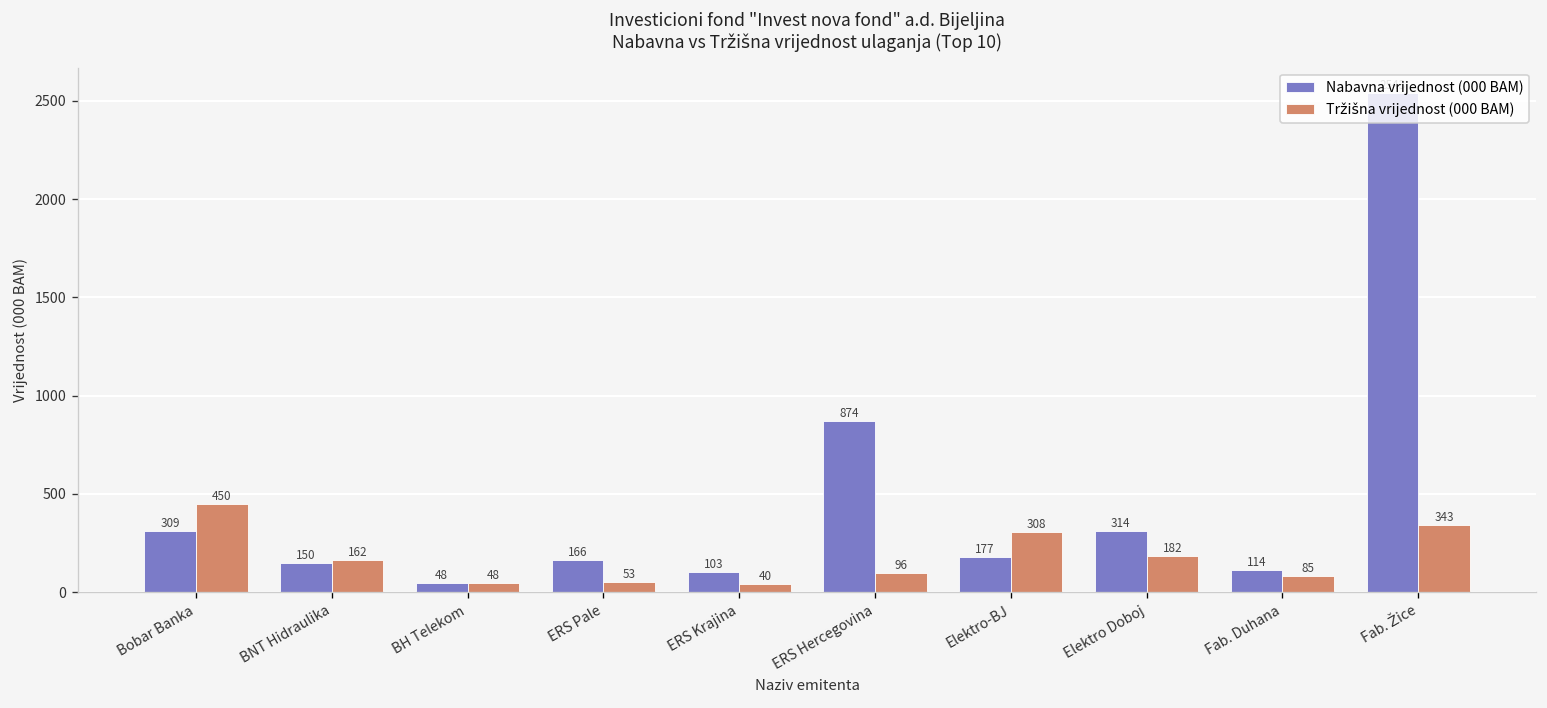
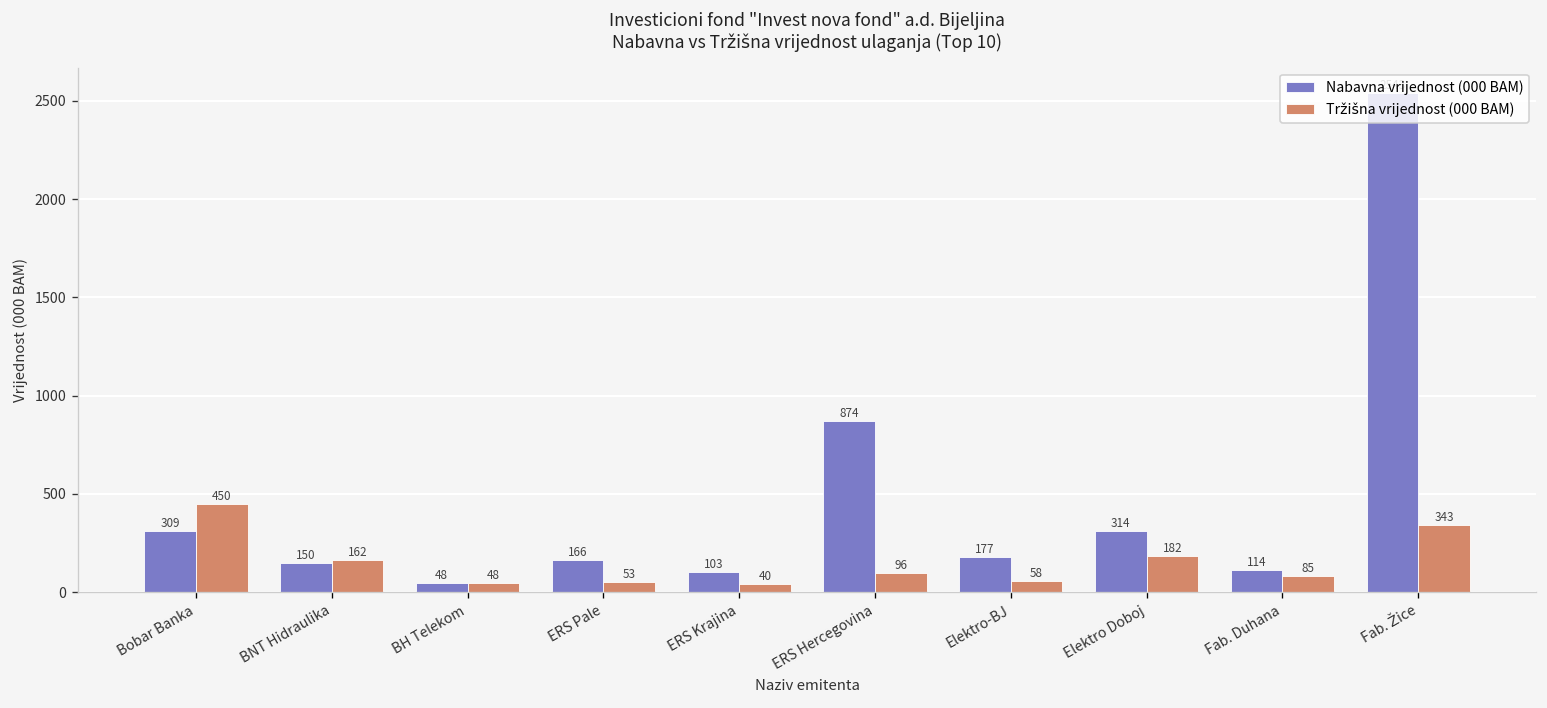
  {
    "Nabavna vrijednost (000 BAM)": {
      "Bobar Banka": 309,
      "BNT Hidraulika": 150,
      "BH Telekom": 48,
      "ERS Pale": 166,
      "ERS Krajina": 103,
      "ERS Hercegovina": 874,
      "Elektro-BJ": 177,
      "Elektro Doboj": 314,
      "Fab. Duhana": 114
    },
    "Tržišna vrijednost (000 BAM)": {
      "Bobar Banka": 450,
      "BNT Hidraulika": 162,
      "BH Telekom": 48,
      "ERS Pale": 53,
      "ERS Krajina": 40,
      "ERS Hercegovina": 96,
-     "Elektro-BJ": 308,
+     "Elektro-BJ": 58,
      "Elektro Doboj": 182,
      "Fab. Duhana": 85,
      "Fab. Žice": 343
    }
  }
